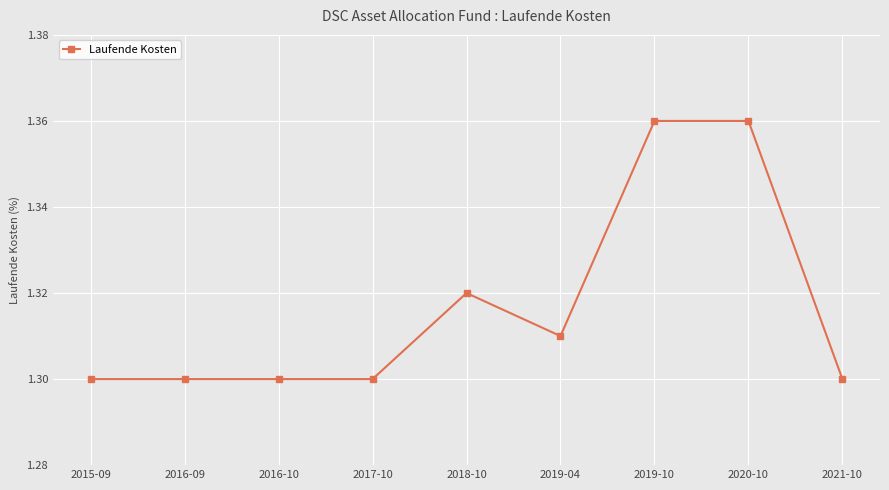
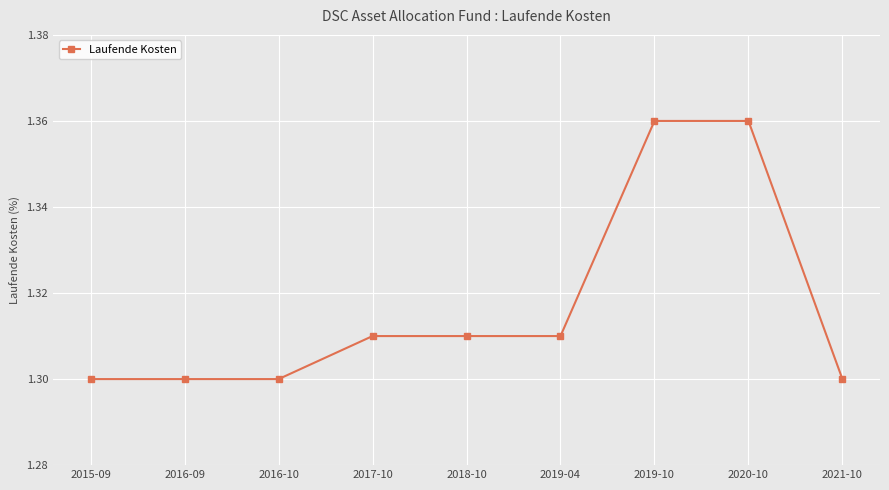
  {
    "2015-09": 1.30,
    "2016-09": 1.30,
    "2016-10": 1.30,
-   "2017-10": 1.30,
-   "2018-10": 1.32,
+   "2017-10": 1.31,
+   "2018-10": 1.31,
    "2019-04": 1.31,
    "2019-10": 1.36,
    "2020-10": 1.36,
    "2021-10": 1.30
  }
